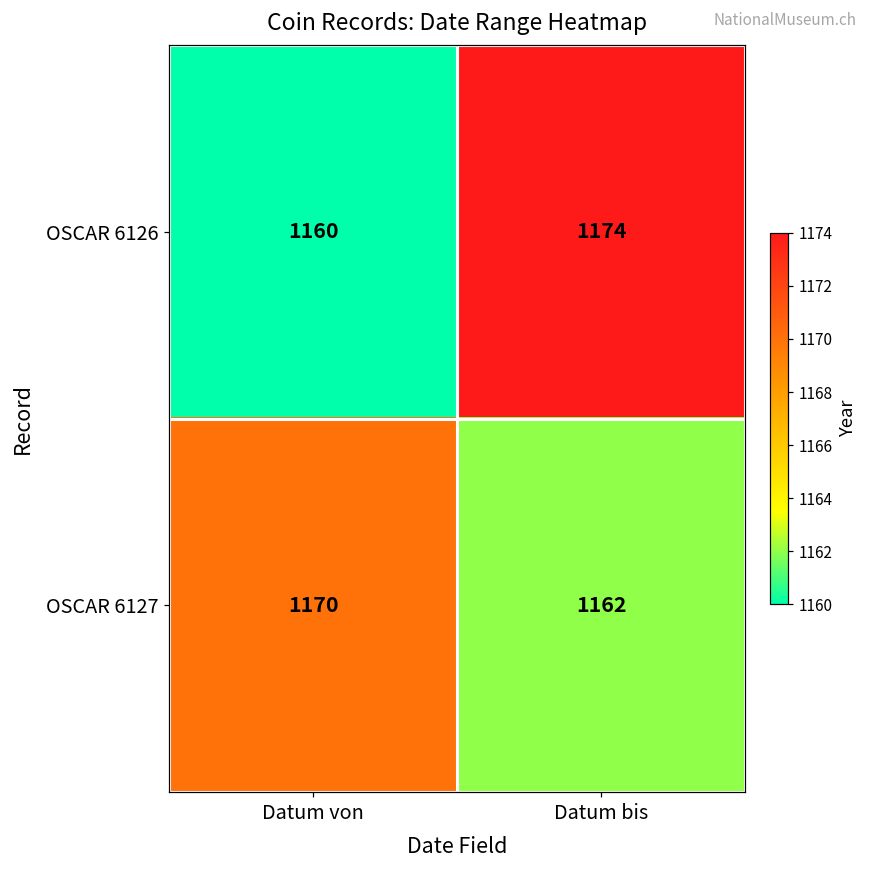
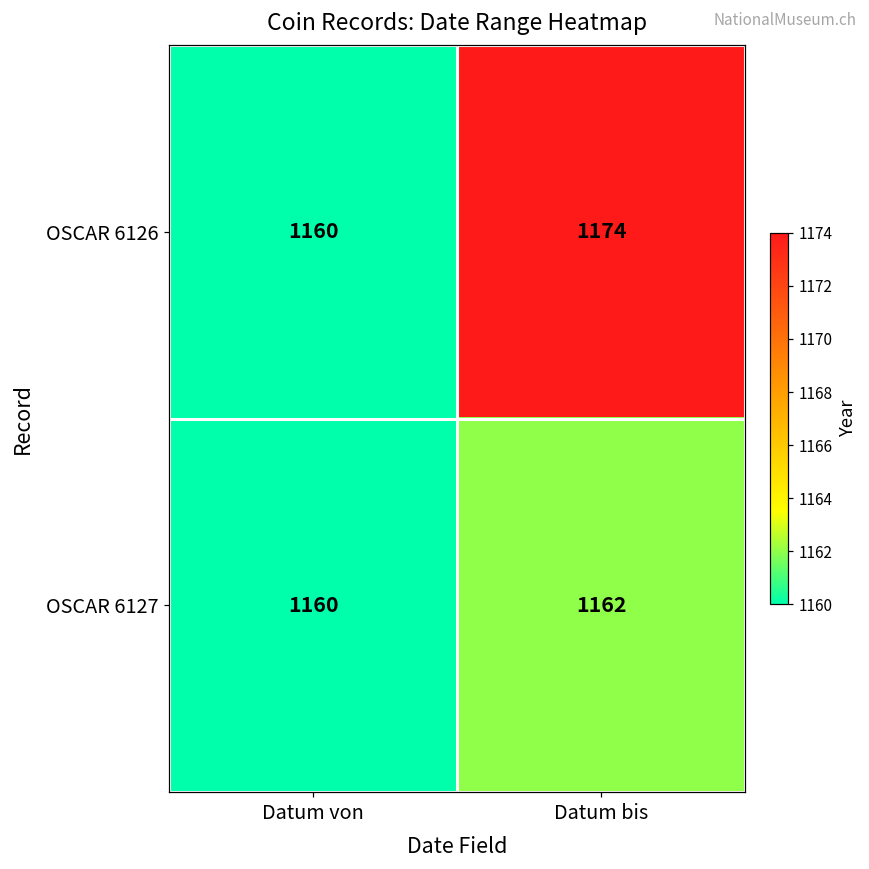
  {
    "OSCAR 6126": {
      "Datum von": 1160,
      "Datum bis": 1174
    },
    "OSCAR 6127": {
-     "Datum von": 1170,
+     "Datum von": 1160,
      "Datum bis": 1162
    }
  }
